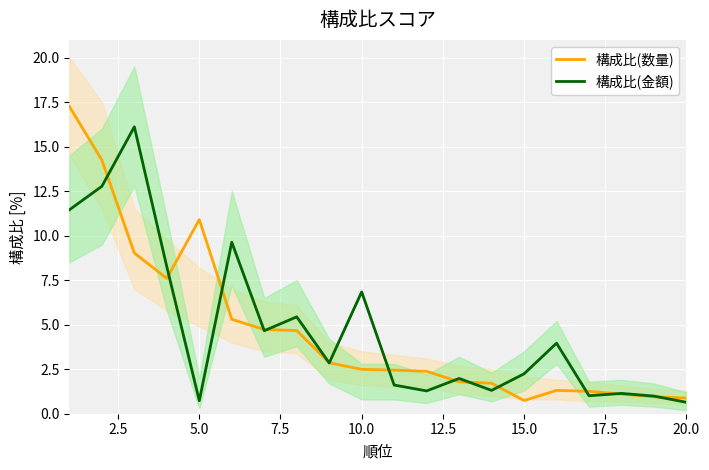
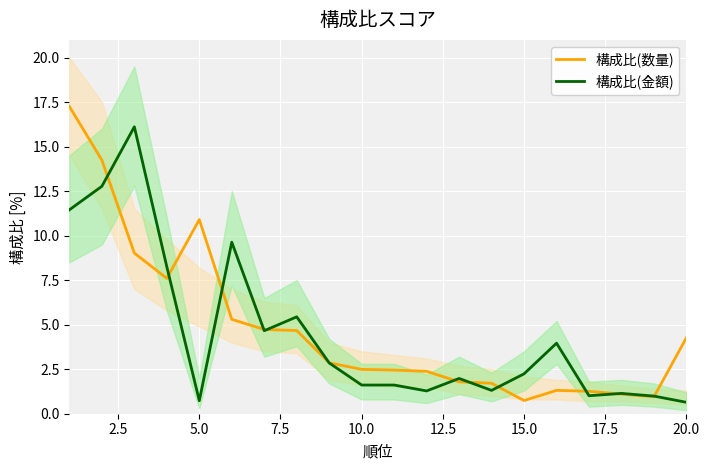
  {
    "構成比(数量)": {
      "5.0": 10.9,
      "10.0": 2.5,
      "15.0": 0.7,
-     "20.0": 0.9
+     "20.0": 4.3
    },
    "構成比(金額)": {
      "5.0": 0.7,
-     "10.0": 6.8,
+     "10.0": 1.6,
      "20.0": 0.6
    }
  }
